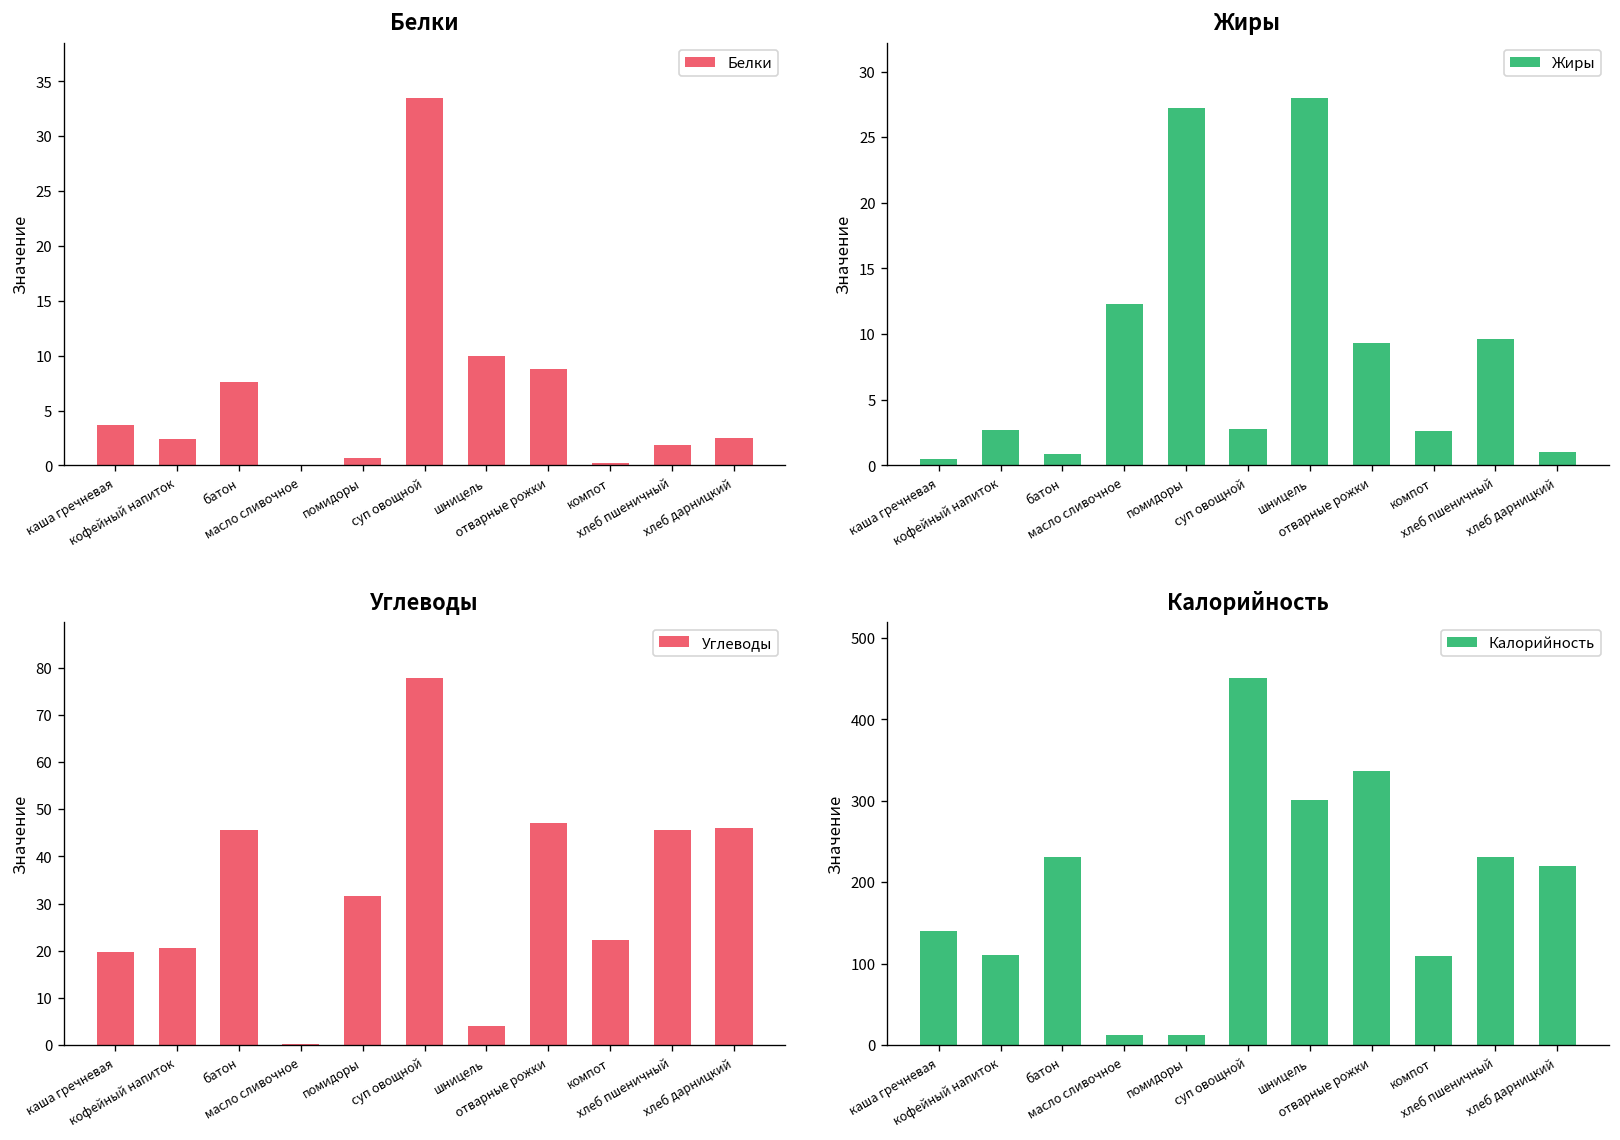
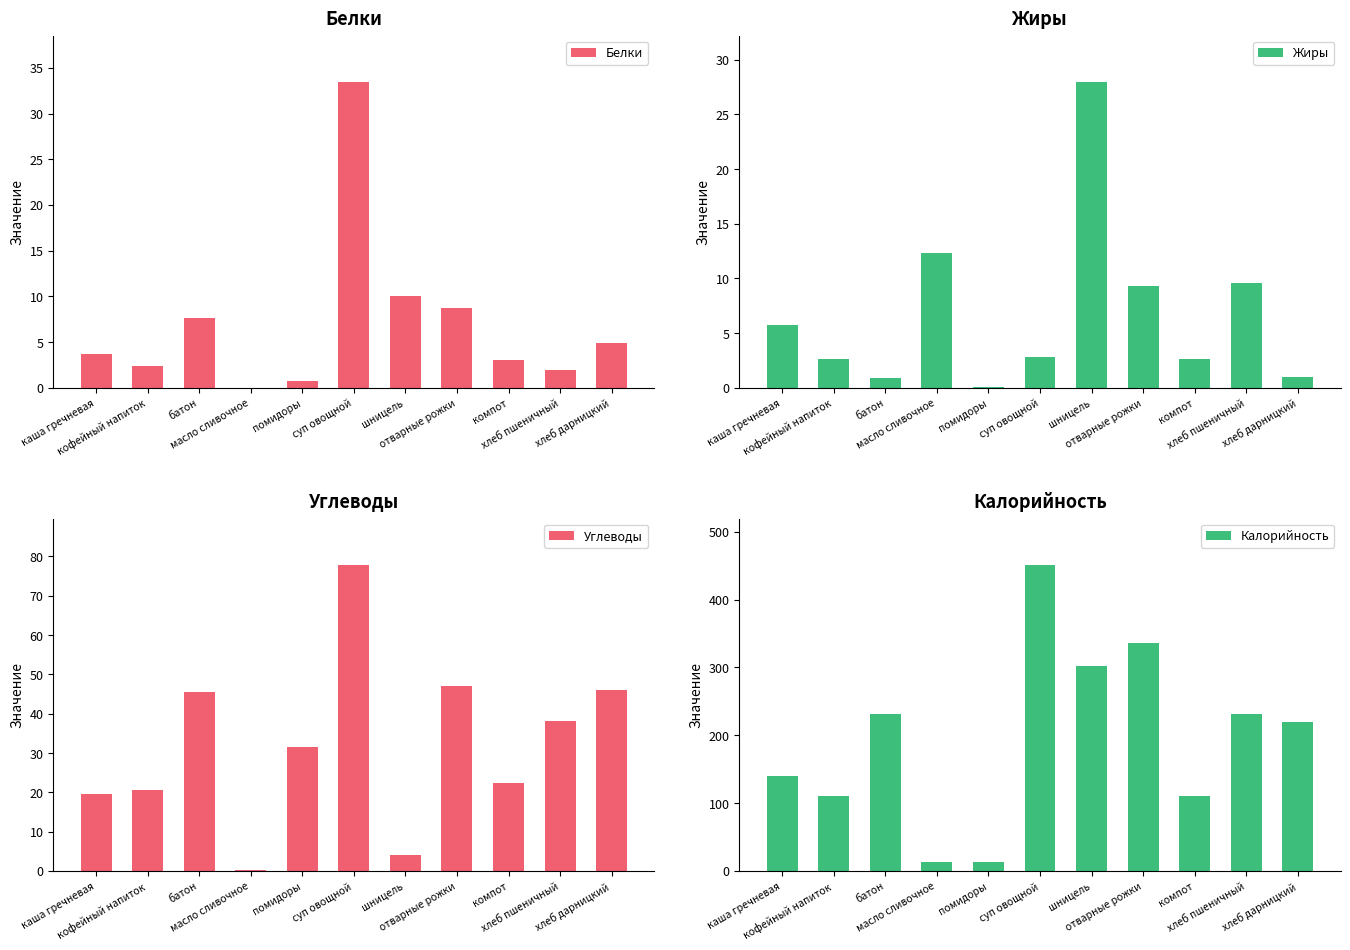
  {
    "Белки": {
      "каша гречневая": 4,
      "кофейный напиток": 2,
      "батон": 8,
      "масло сливочное": 0,
      "помидоры": 1,
      "суп овощной": 34,
      "шницель": 10,
      "отварные рожки": 9,
-     "компот": 0,
+     "компот": 3,
      "хлеб пшеничный": 2,
-     "хлеб дарницкий": 3
+     "хлеб дарницкий": 5
    },
    "Жиры": {
-     "каша гречневая": 0.5,
+     "каша гречневая": 5.8,
      "кофейный напиток": 2.7,
      "батон": 0.9,
      "масло сливочное": 12.3,
-     "помидоры": 27.2,
+     "помидоры": 0.1,
      "суп овощной": 2.8,
      "шницель": 28.0,
      "отварные рожки": 9.4,
      "компот": 2.6,
      "хлеб пшеничный": 9.6,
      "хлеб дарницкий": 1.0
    },
    "Углеводы": {
      "каша гречневая": 20,
      "кофейный напиток": 21,
      "батон": 46,
      "помидоры": 32,
      "суп овощной": 78,
      "шницель": 4,
      "отварные рожки": 47,
      "компот": 22,
-     "хлеб пшеничный": 46,
+     "хлеб пшеничный": 38,
      "хлеб дарницкий": 46
    },
    "Калорийность": {
      "каша гречневая": 140,
      "кофейный напиток": 110,
      "батон": 230,
      "масло сливочное": 10,
      "помидоры": 10,
      "суп овощной": 450,
      "шницель": 300,
      "отварные рожки": 340,
      "компот": 110,
      "хлеб пшеничный": 230,
      "хлеб дарницкий": 220
    }
  }
